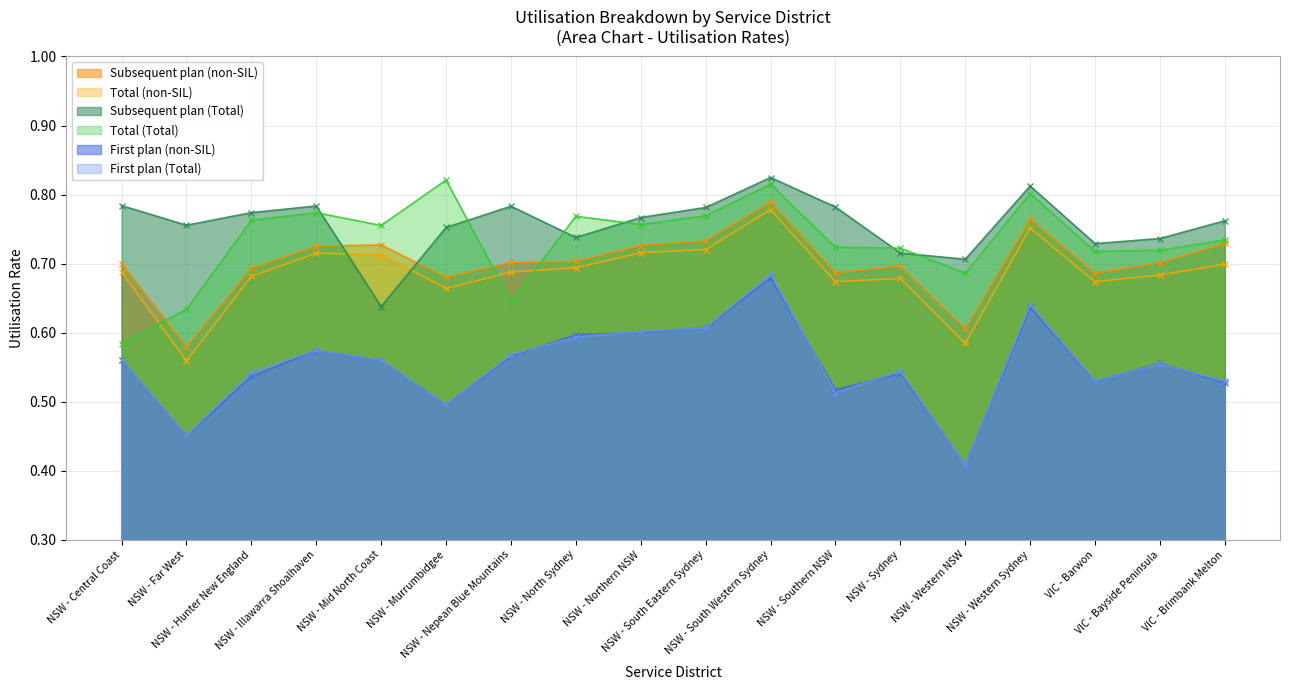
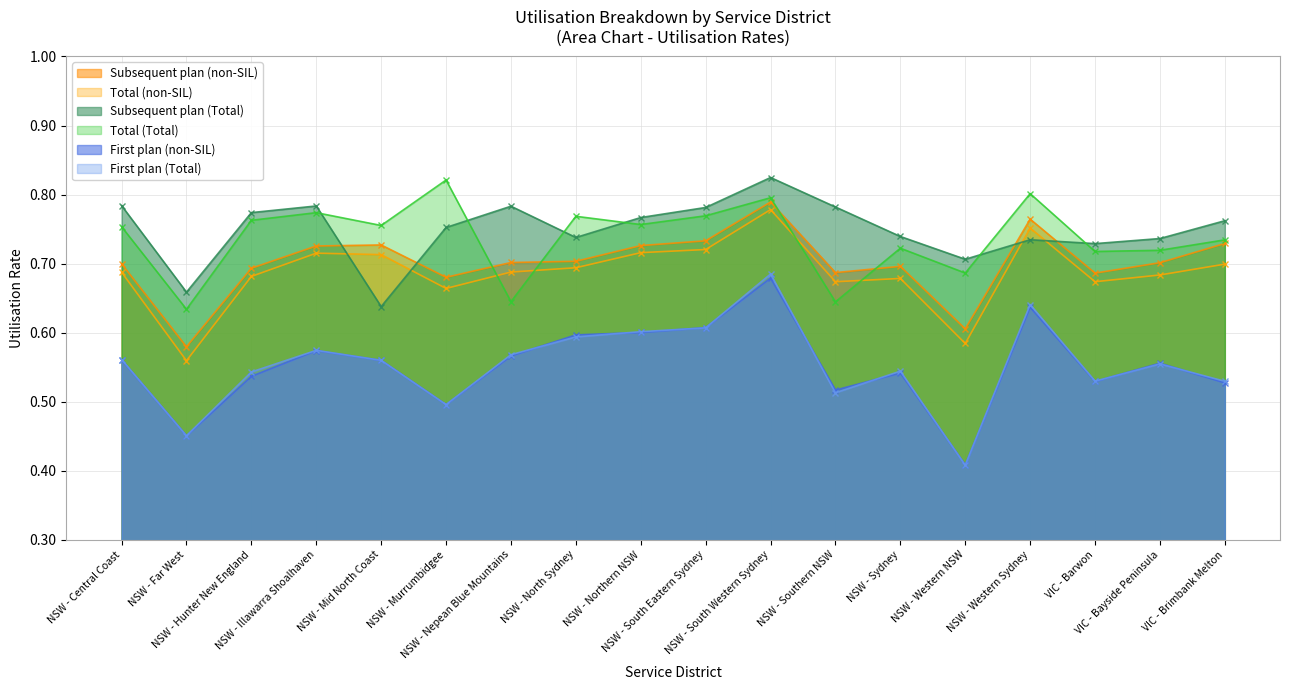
  {
    "Subsequent plan (Total)": {
      "NSW - Central Coast": 0.78,
-     "NSW - Far West": 0.76,
+     "NSW - Far West": 0.66,
      "NSW - Hunter New England": 0.77,
      "NSW - Illawarra Shoalhaven": 0.78,
      "NSW - Mid North Coast": 0.64,
      "NSW - Murrumbidgee": 0.75,
      "NSW - Nepean Blue Mountains": 0.78,
      "NSW - North Sydney": 0.74,
      "NSW - Northern NSW": 0.77,
      "NSW - South Eastern Sydney": 0.78,
      "NSW - South Western Sydney": 0.82,
      "NSW - Southern NSW": 0.78,
-     "NSW - Sydney": 0.72,
+     "NSW - Sydney": 0.74,
      "NSW - Western NSW": 0.71,
-     "NSW - Western Sydney": 0.81,
+     "NSW - Western Sydney": 0.73,
      "VIC - Barwon": 0.73,
      "VIC - Bayside Peninsula": 0.74,
      "VIC - Brimbank Melton": 0.76
    },
    "Total (Total)": {
-     "NSW - Central Coast": 0.58,
+     "NSW - Central Coast": 0.75,
      "NSW - Far West": 0.63,
      "NSW - Hunter New England": 0.76,
      "NSW - Illawarra Shoalhaven": 0.77,
      "NSW - Mid North Coast": 0.76,
      "NSW - Murrumbidgee": 0.82,
      "NSW - Nepean Blue Mountains": 0.64,
      "NSW - North Sydney": 0.77,
      "NSW - Northern NSW": 0.76,
      "NSW - South Eastern Sydney": 0.77,
-     "NSW - South Western Sydney": 0.81,
-     "NSW - Southern NSW": 0.72,
+     "NSW - South Western Sydney": 0.80,
+     "NSW - Southern NSW": 0.64,
      "NSW - Sydney": 0.72,
      "NSW - Western NSW": 0.69,
      "NSW - Western Sydney": 0.80,
      "VIC - Barwon": 0.72,
      "VIC - Bayside Peninsula": 0.72,
      "VIC - Brimbank Melton": 0.73
    }
  }
